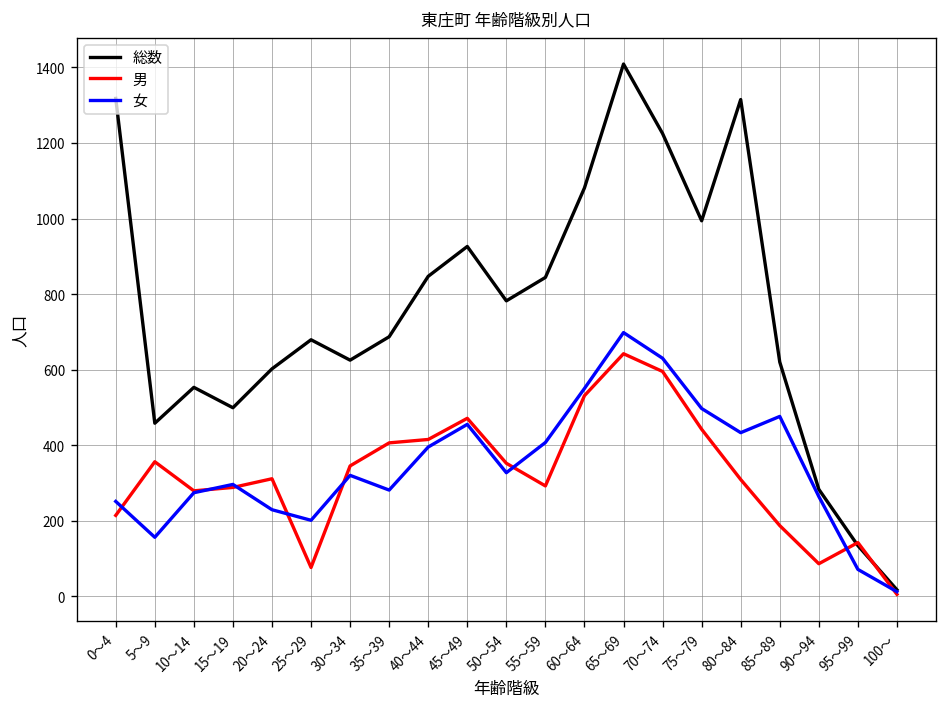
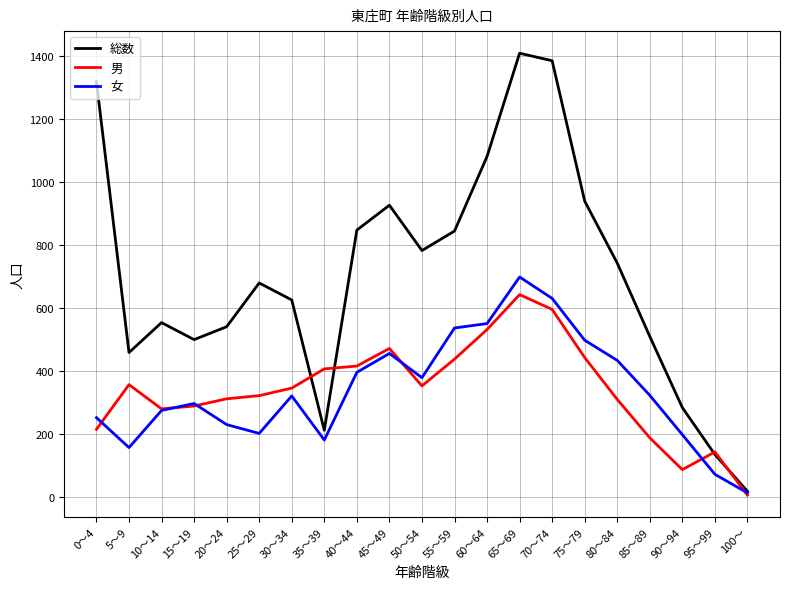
  {
    "総数": {
      "5～9": 460,
      "10～14": 550,
      "15～19": 500,
-     "20～24": 600,
+     "20～24": 540,
      "25～29": 680,
      "30～34": 630,
-     "35～39": 690,
+     "35～39": 210,
      "40～44": 850,
      "45～49": 930,
      "50～54": 780,
      "55～59": 840,
      "60～64": 1080,
      "65～69": 1410,
-     "70～74": 1230,
-     "75～79": 990,
-     "80～84": 1320,
-     "85～89": 620,
+     "70～74": 1390,
+     "75～79": 940,
+     "80～84": 740,
+     "85～89": 510,
      "90～94": 280
    },
    "男": {
      "0～4": 210,
      "5～9": 360,
      "20～24": 310,
-     "25～29": 80,
+     "25～29": 320,
      "30～34": 350,
      "35～39": 410,
      "40～44": 420,
      "45～49": 470,
      "50～54": 350,
-     "55～59": 290,
+     "55～59": 440,
      "60～64": 530,
      "65～69": 640,
      "70～74": 600,
      "75～79": 440,
      "80～84": 310,
      "85～89": 190,
      "90～94": 90
    },
    "女": {
      "0～4": 250,
      "5～9": 160,
      "20～24": 230,
      "25～29": 200,
      "30～34": 320,
-     "35～39": 280,
+     "35～39": 180,
      "40～44": 400,
      "45～49": 460,
-     "50～54": 330,
-     "55～59": 410,
+     "50～54": 380,
+     "55～59": 540,
      "60～64": 550,
      "65～69": 700,
      "70～74": 630,
      "75～79": 500,
      "80～84": 430,
-     "85～89": 480,
-     "90～94": 260,
+     "85～89": 320,
+     "90～94": 200,
      "95～99": 70
    }
  }
